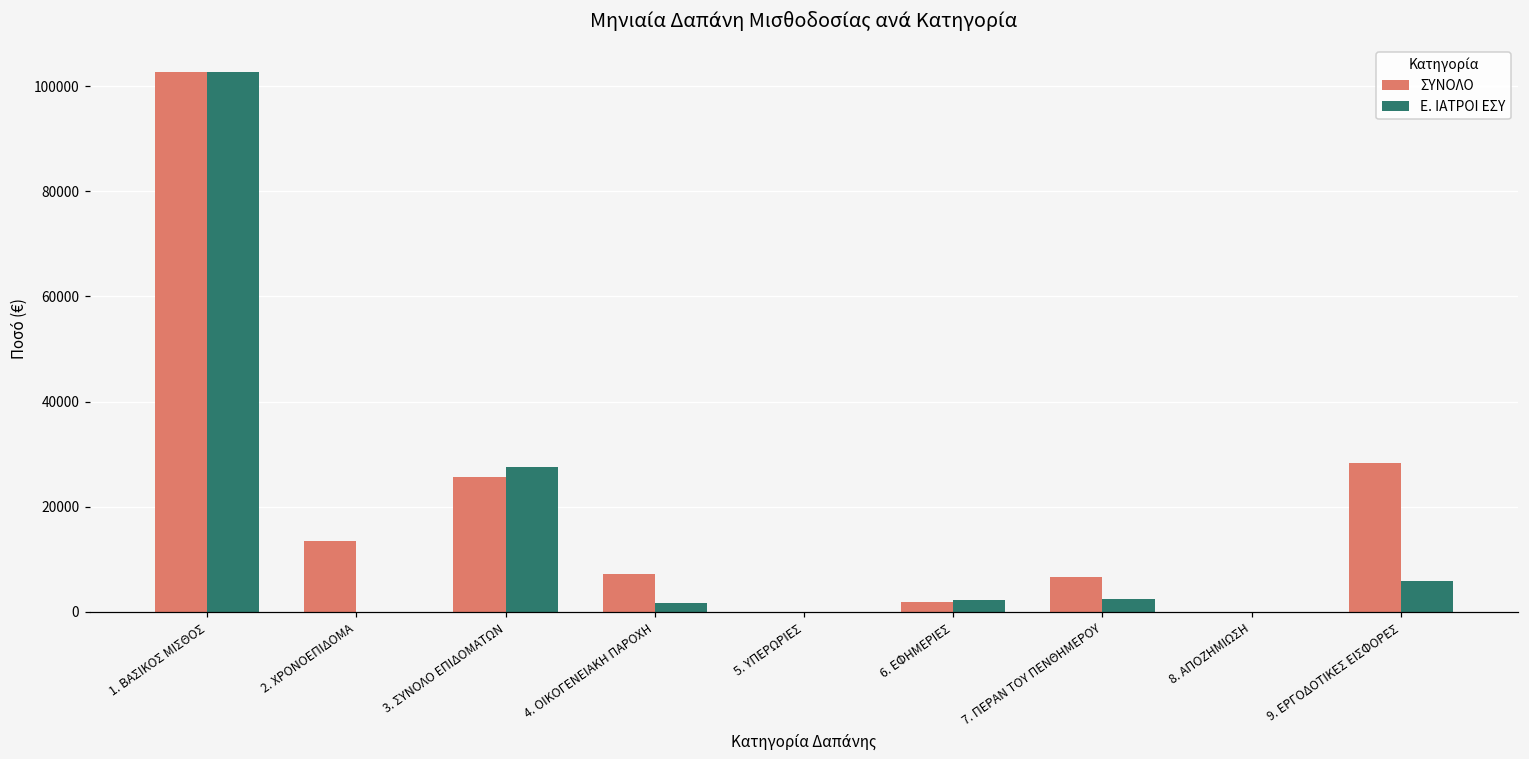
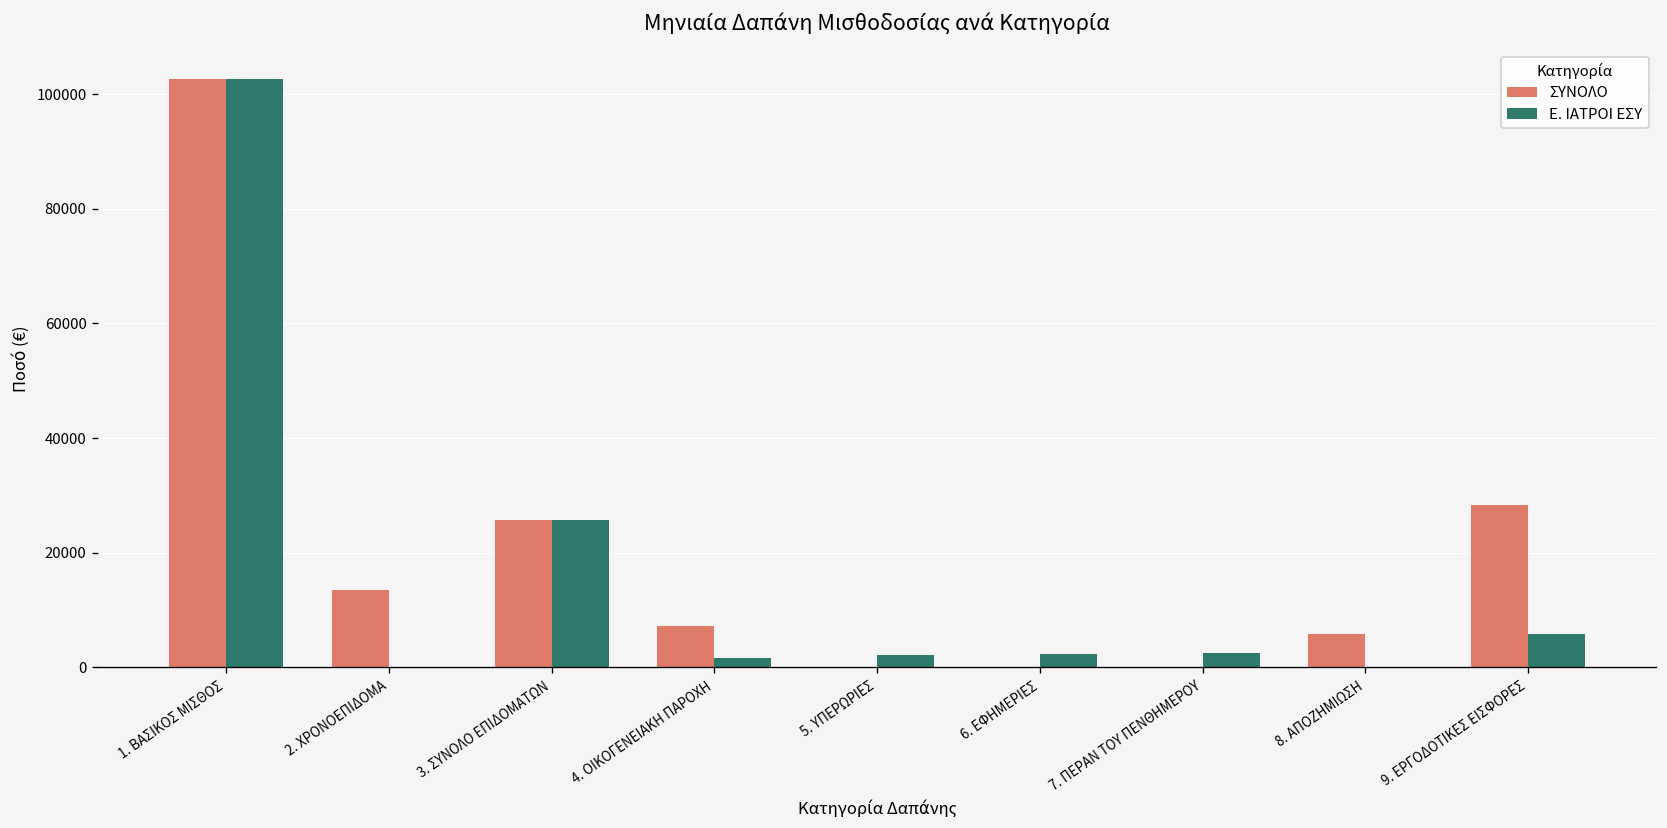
  {
    "ΣΥΝΟΛΟ": {
      "1. ΒΑΣΙΚΟΣ ΜΙΣΘΟΣ": 103000,
      "2. ΧΡΟΝΟΕΠΙΔΟΜΑ": 14000,
      "3. ΣΥΝΟΛΟ ΕΠΙΔΟΜΑΤΩΝ": 26000,
      "4. ΟΙΚΟΓΕΝΕΙΑΚΗ ΠΑΡΟΧΗ": 7000,
      "5. ΥΠΕΡΩΡΙΕΣ": 0,
-     "6. ΕΦΗΜΕΡΙΕΣ": 2000,
-     "7. ΠΕΡΑΝ ΤΟΥ ΠΕΝΘΗΜΕΡΟΥ": 7000,
-     "8. ΑΠΟΖΗΜΙΩΣΗ": 0,
+     "6. ΕΦΗΜΕΡΙΕΣ": 0,
+     "7. ΠΕΡΑΝ ΤΟΥ ΠΕΝΘΗΜΕΡΟΥ": 0,
+     "8. ΑΠΟΖΗΜΙΩΣΗ": 6000,
      "9. ΕΡΓΟΔΟΤΙΚΕΣ ΕΙΣΦΟΡΕΣ": 28000
    },
    "Ε. ΙΑΤΡΟΙ ΕΣΥ": {
      "1. ΒΑΣΙΚΟΣ ΜΙΣΘΟΣ": 103000,
      "2. ΧΡΟΝΟΕΠΙΔΟΜΑ": 0,
-     "3. ΣΥΝΟΛΟ ΕΠΙΔΟΜΑΤΩΝ": 28000,
+     "3. ΣΥΝΟΛΟ ΕΠΙΔΟΜΑΤΩΝ": 26000,
      "4. ΟΙΚΟΓΕΝΕΙΑΚΗ ΠΑΡΟΧΗ": 2000,
-     "5. ΥΠΕΡΩΡΙΕΣ": 0,
+     "5. ΥΠΕΡΩΡΙΕΣ": 2000,
      "6. ΕΦΗΜΕΡΙΕΣ": 2000,
      "7. ΠΕΡΑΝ ΤΟΥ ΠΕΝΘΗΜΕΡΟΥ": 2000,
      "8. ΑΠΟΖΗΜΙΩΣΗ": 0,
      "9. ΕΡΓΟΔΟΤΙΚΕΣ ΕΙΣΦΟΡΕΣ": 6000
    }
  }
